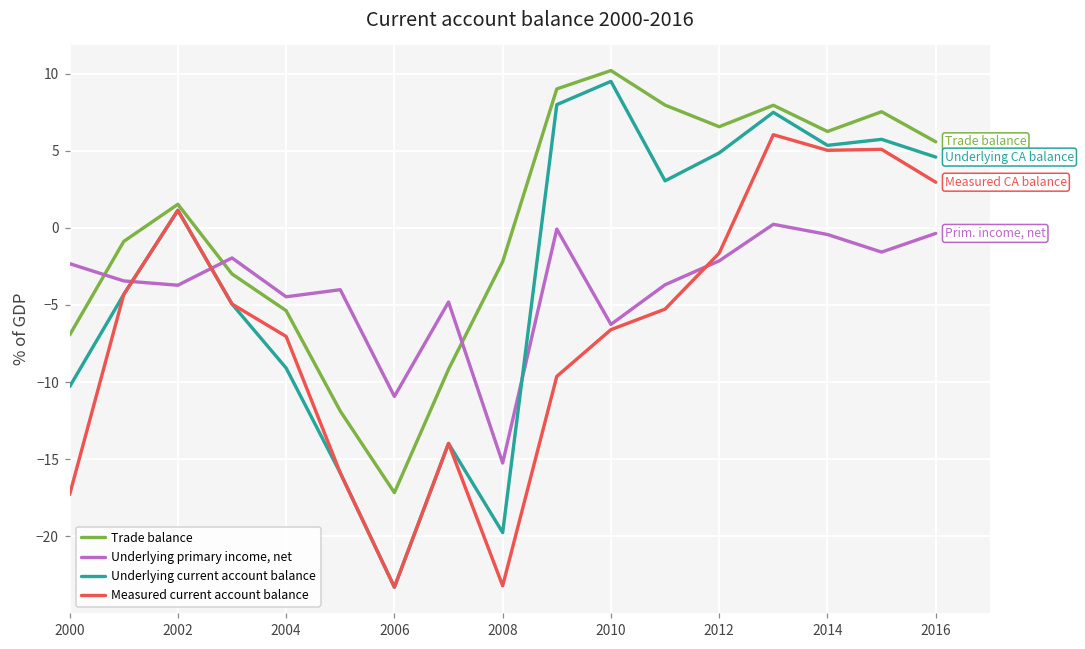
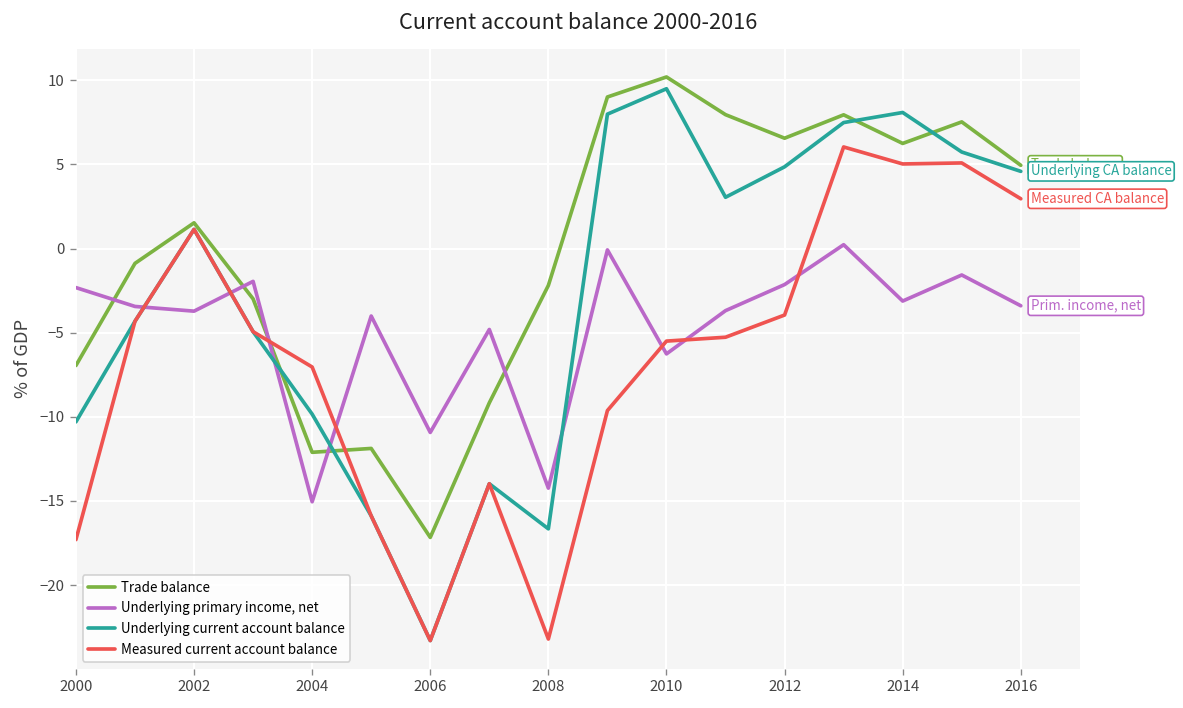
  {
    "Trade balance": {
      "2000": -7.0,
      "2002": 1.5,
-     "2004": -5.4,
+     "2004": -12.1,
      "2006": -17.2,
      "2008": -2.2,
      "2010": 10.2,
      "2012": 6.6,
      "2014": 6.3,
-     "2016": 5.6
+     "2016": 5.0
    },
    "Underlying primary income, net": {
      "2000": -2.3,
      "2002": -3.7,
-     "2004": -4.5,
+     "2004": -15.1,
      "2006": -10.9,
-     "2008": -15.3,
+     "2008": -14.2,
      "2010": -6.3,
      "2012": -2.1,
-     "2014": -0.4,
-     "2016": -0.4
+     "2014": -3.1,
+     "2016": -3.4
    },
    "Underlying current account balance": {
      "2000": -10.3,
-     "2004": -9.1,
-     "2008": -19.8,
+     "2004": -9.8,
+     "2008": -16.7,
      "2010": 9.5,
      "2012": 4.9,
-     "2014": 5.4,
+     "2014": 8.1,
      "2016": 4.6
    },
    "Measured current account balance": {
      "2000": -17.3,
      "2004": -7.0,
      "2008": -23.2,
-     "2010": -6.6,
-     "2012": -1.6,
+     "2010": -5.5,
+     "2012": -4.0,
      "2014": 5.0,
      "2016": 3.0
    }
  }
